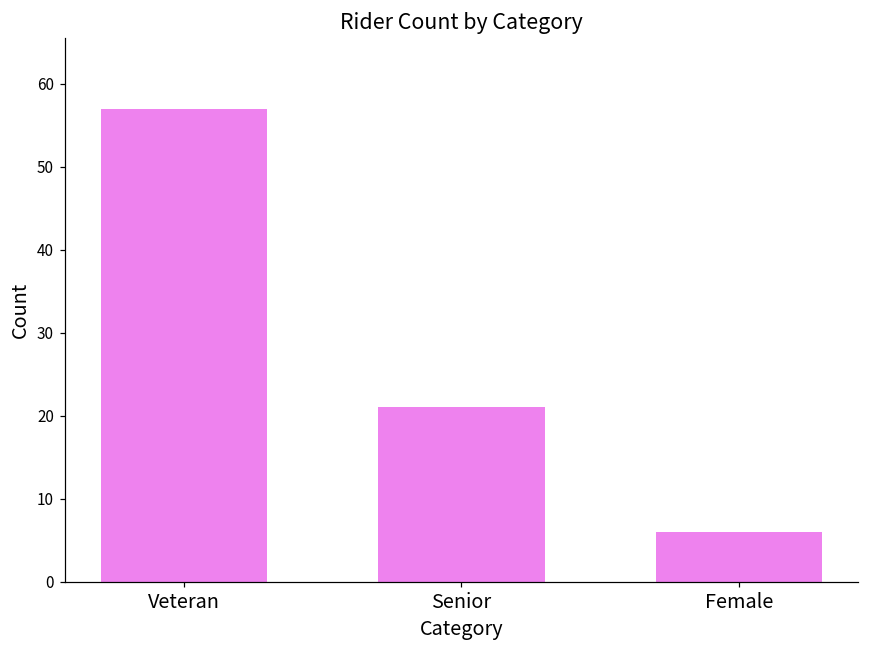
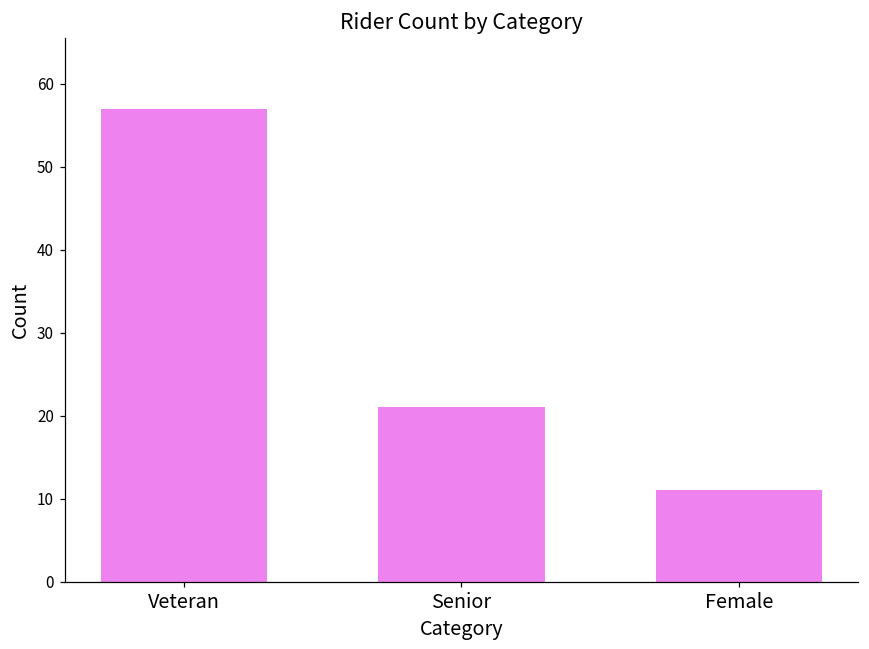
  {
    "Veteran": 57,
    "Senior": 21,
-   "Female": 6
+   "Female": 11
  }
